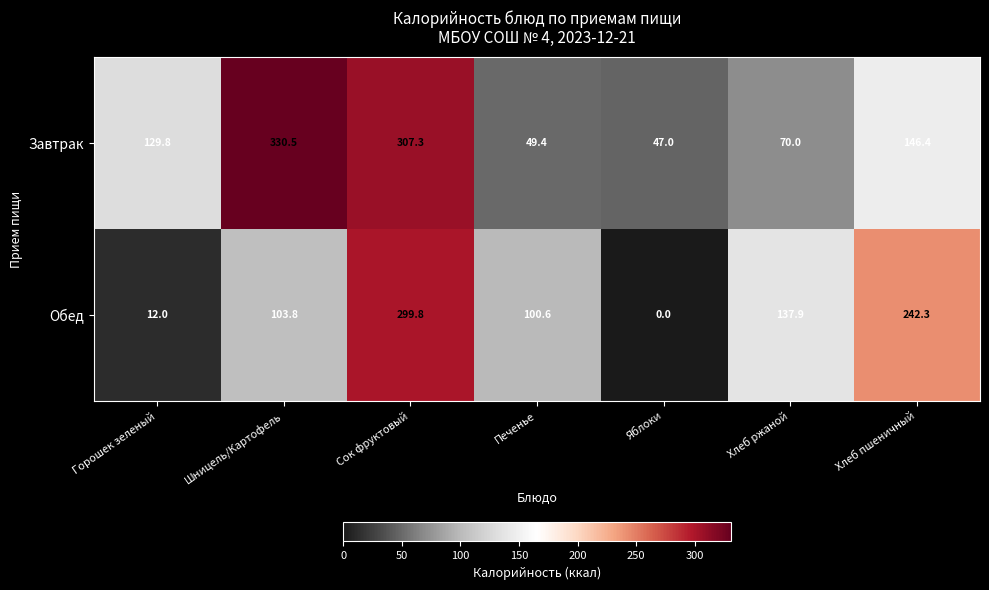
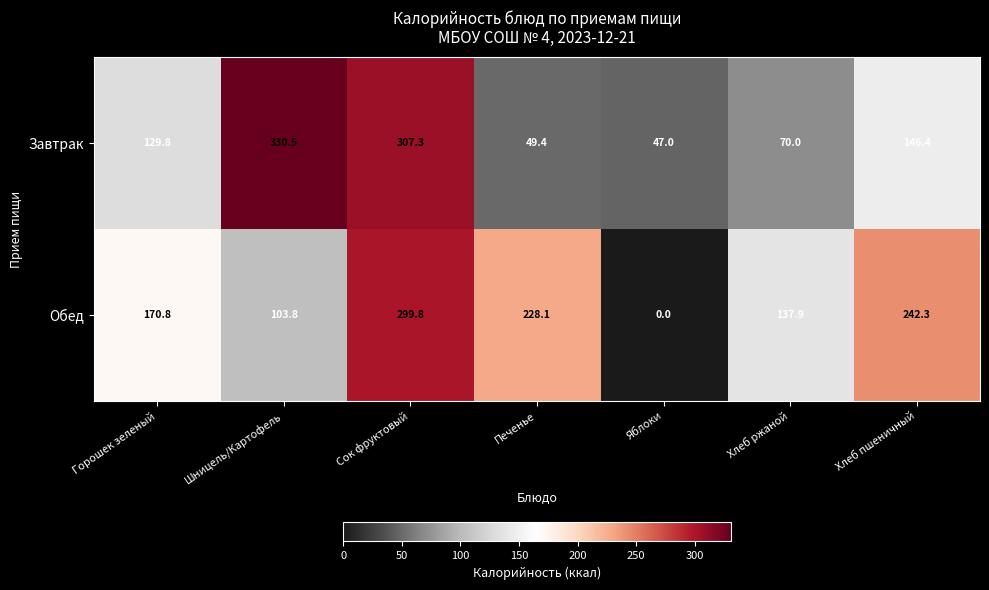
  {
    "Завтрак": {
      "Шницель/Картофель": 330.5,
      "Сок фруктовый": 307.3,
      "Печенье": 49.4,
      "Яблоки": 47.0,
      "Хлеб ржаной": 70.0
    },
    "Обед": {
-     "Горошек зеленый": 12.0,
+     "Горошек зеленый": 170.8,
      "Шницель/Картофель": 103.8,
      "Сок фруктовый": 299.8,
-     "Печенье": 100.6,
+     "Печенье": 228.1,
      "Яблоки": 0.0,
      "Хлеб пшеничный": 242.3
    }
  }
